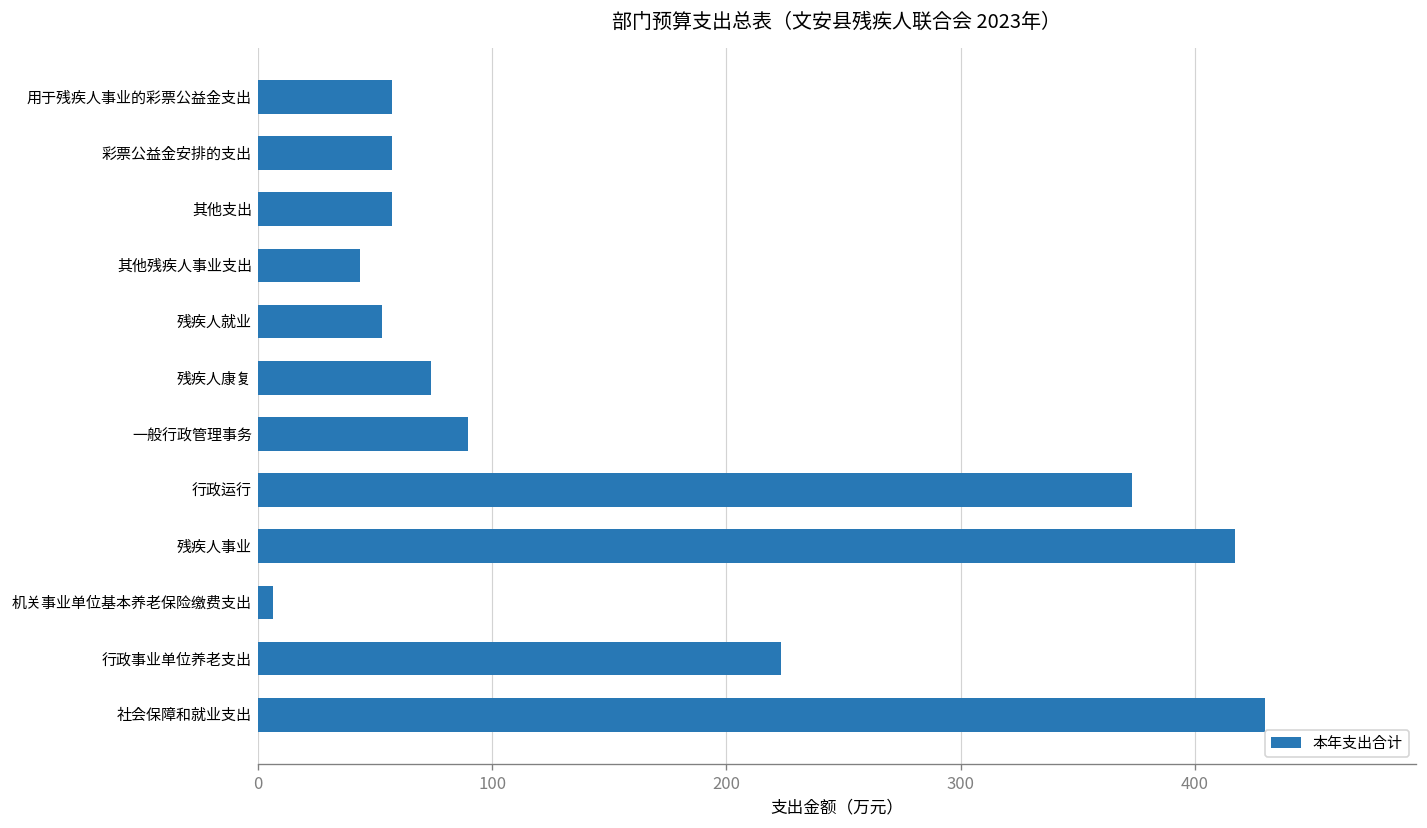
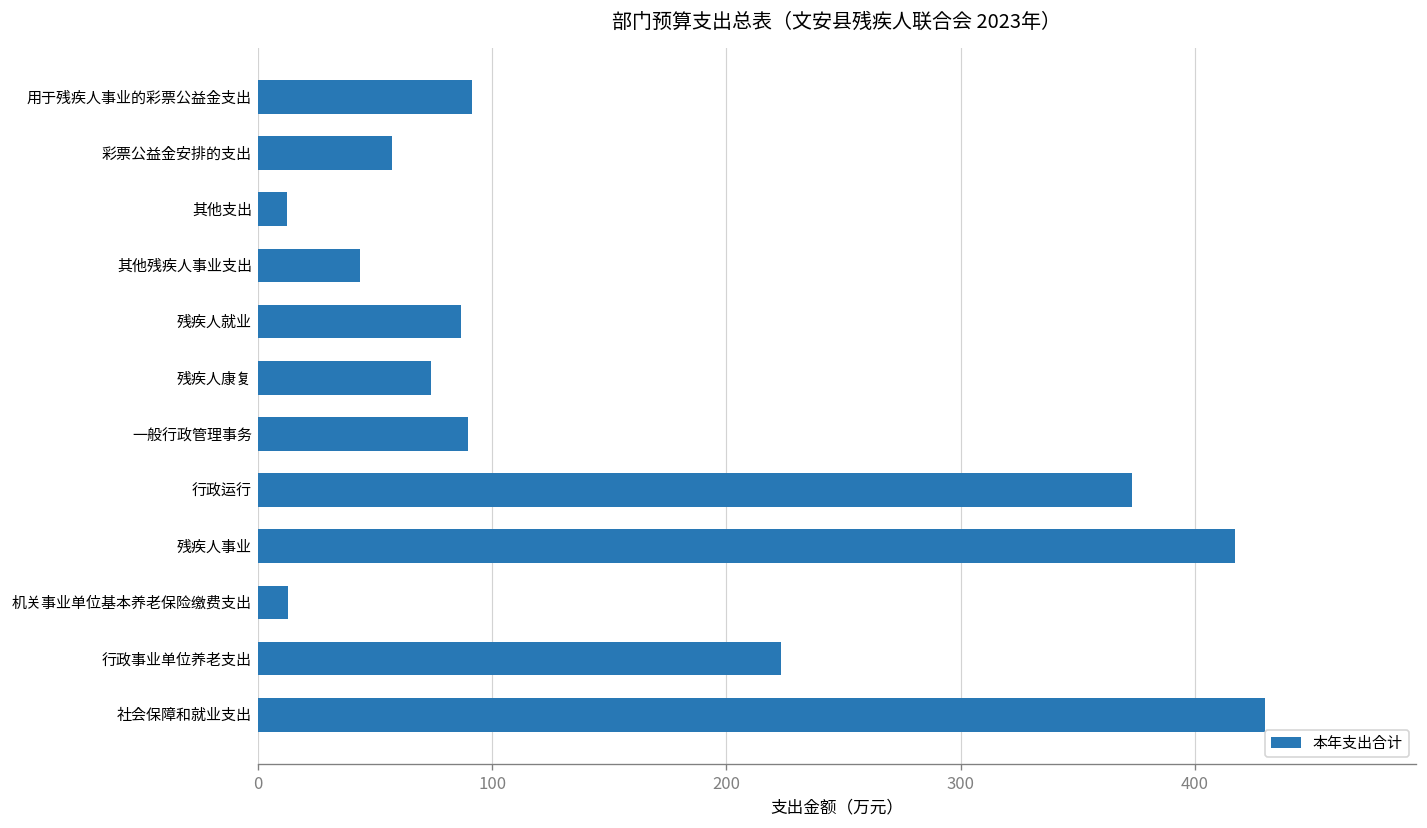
  {
-   "用于残疾人事业的彩票公益金支出": 57,
+   "用于残疾人事业的彩票公益金支出": 92,
    "彩票公益金安排的支出": 57,
-   "其他支出": 57,
+   "其他支出": 12,
    "其他残疾人事业支出": 44,
-   "残疾人就业": 53,
+   "残疾人就业": 87,
    "残疾人康复": 74,
    "一般行政管理事务": 90,
    "行政运行": 373,
    "残疾人事业": 417,
-   "机关事业单位基本养老保险缴费支出": 7,
+   "机关事业单位基本养老保险缴费支出": 13,
    "行政事业单位养老支出": 223,
    "社会保障和就业支出": 430
  }
